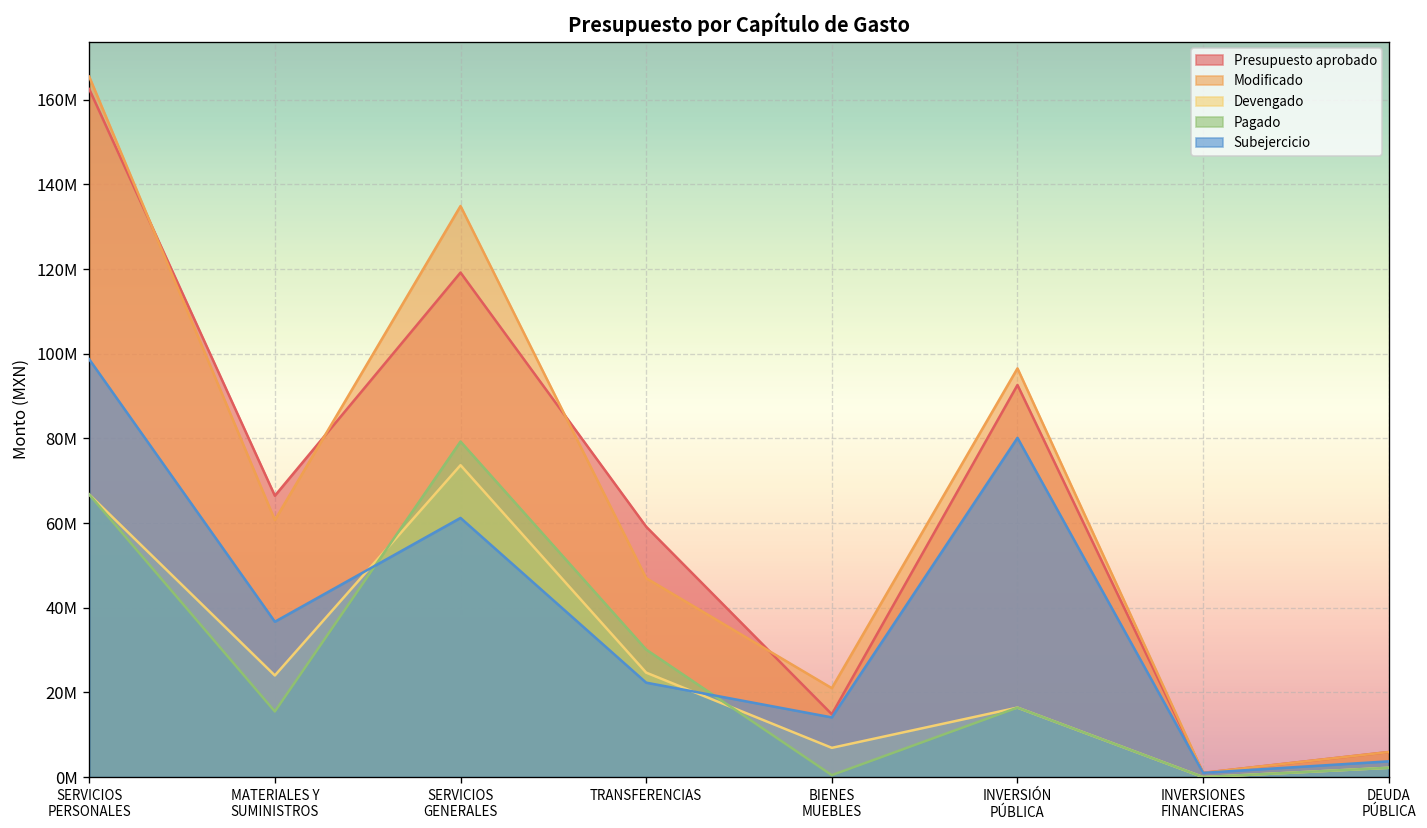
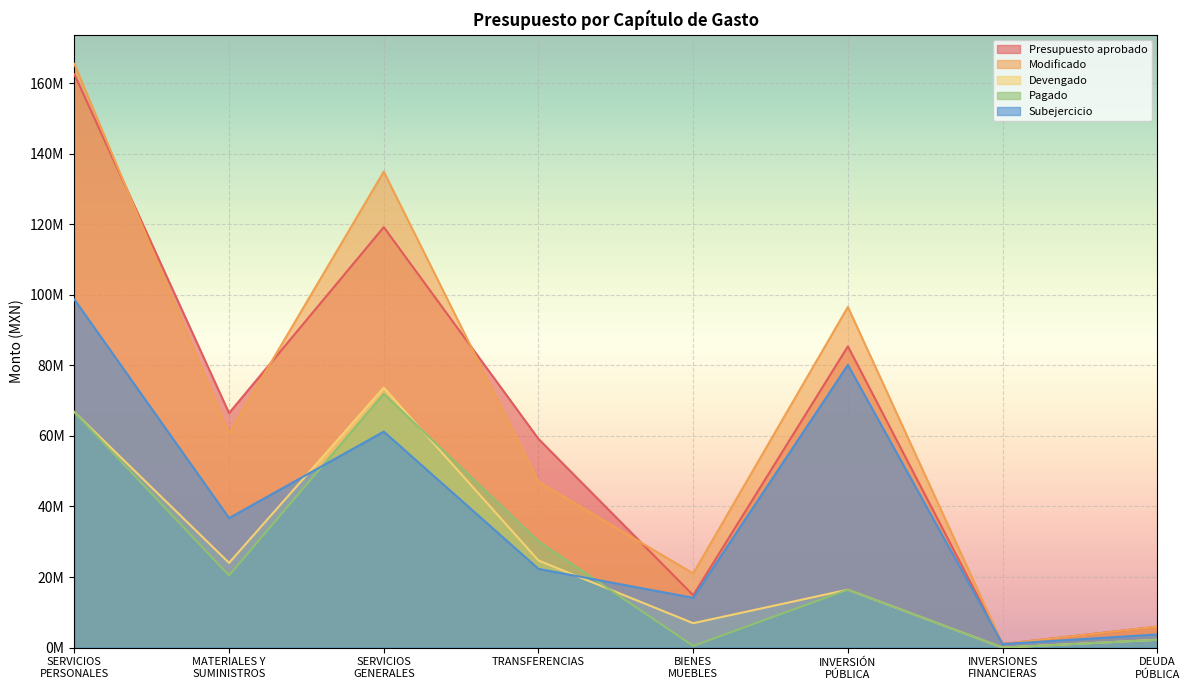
  {
    "Presupuesto aprobado": {
      "SERVICIOS PERSONALES": 163000000,
      "MATERIALES Y SUMINISTROS": 66000000,
      "SERVICIOS GENERALES": 119000000,
      "TRANSFERENCIAS": 59000000,
      "BIENES MUEBLES": 15000000,
-     "INVERSIÓN PÚBLICA": 93000000
+     "INVERSIÓN PÚBLICA": 85000000
    },
    "Pagado": {
-     "MATERIALES Y SUMINISTROS": 16000000,
-     "SERVICIOS GENERALES": 79000000,
+     "MATERIALES Y SUMINISTROS": 20000000,
+     "SERVICIOS GENERALES": 72000000,
      "TRANSFERENCIAS": 30000000,
      "BIENES MUEBLES": 0
    },
    "Subejercicio": {
      "SERVICIOS PERSONALES": 99000000,
      "MATERIALES Y SUMINISTROS": 37000000,
      "SERVICIOS GENERALES": 61000000,
      "TRANSFERENCIAS": 22000000,
      "BIENES MUEBLES": 14000000,
      "INVERSIÓN PÚBLICA": 80000000,
      "DEUDA PÚBLICA": 4000000
    }
  }
